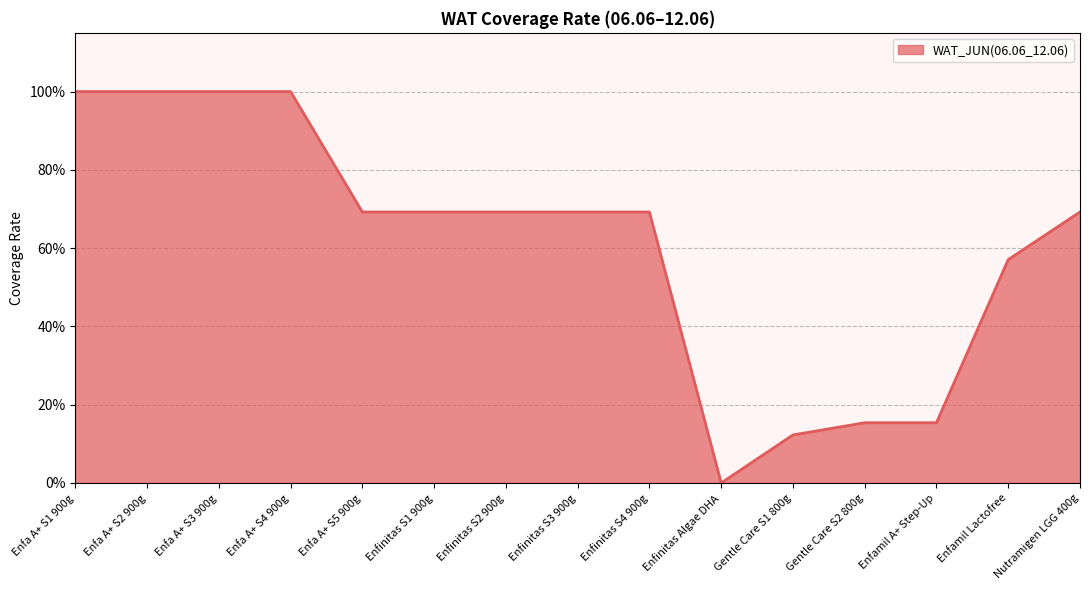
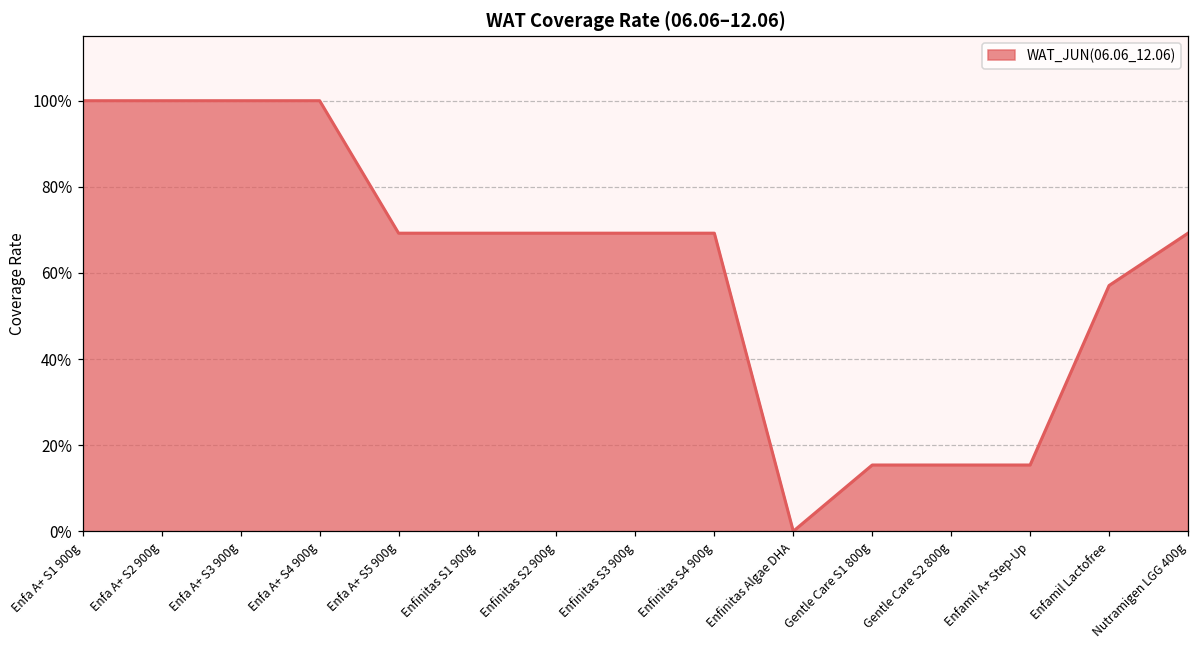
  {
    "Enfa A+ S1 900g": "100%",
    "Enfa A+ S2 900g": "100%",
    "Enfa A+ S3 900g": "100%",
    "Enfa A+ S4 900g": "100%",
    "Enfa A+ S5 900g": "69%",
    "Enfinitas S1 900g": "69%",
    "Enfinitas S2 900g": "69%",
    "Enfinitas S3 900g": "69%",
    "Enfinitas S4 900g": "69%",
    "Enfinitas Algae DHA": "0%",
-   "Gentle Care S1 800g": "12%",
+   "Gentle Care S1 800g": "15%",
    "Gentle Care S2 800g": "15%",
    "Enfamil A+ Step-Up": "15%",
    "Enfamil Lactofree": "57%",
    "Nutramigen LGG 400g": "69%"
  }
